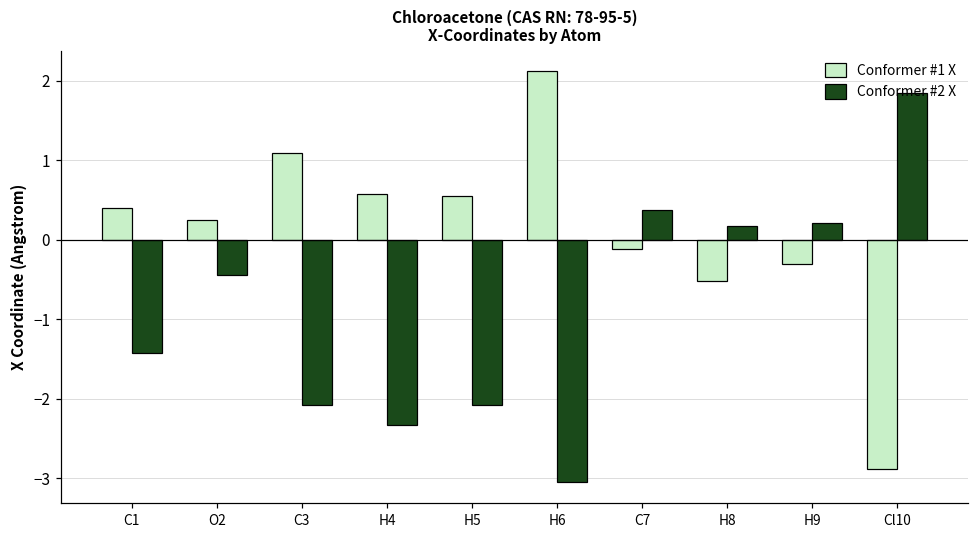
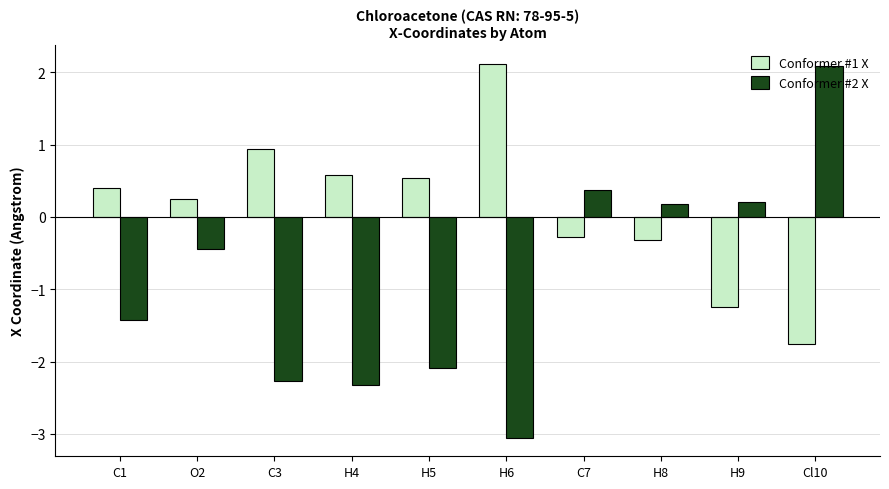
  {
    "Conformer #1 X": {
      "C1": 0.4,
      "O2": 0.2,
-     "C3": 1.1,
+     "C3": 0.9,
      "H4": 0.6,
      "H5": 0.5,
      "H6": 2.1,
-     "C7": -0.1,
-     "H8": -0.5,
-     "H9": -0.3,
-     "Cl10": -2.9
+     "C7": -0.3,
+     "H8": -0.3,
+     "H9": -1.2,
+     "Cl10": -1.8
    },
    "Conformer #2 X": {
      "C1": -1.4,
      "O2": -0.4,
-     "C3": -2.1,
+     "C3": -2.3,
      "H4": -2.3,
      "H5": -2.1,
      "H6": -3.1,
      "C7": 0.4,
      "H8": 0.2,
      "H9": 0.2,
-     "Cl10": 1.8
+     "Cl10": 2.1
    }
  }
